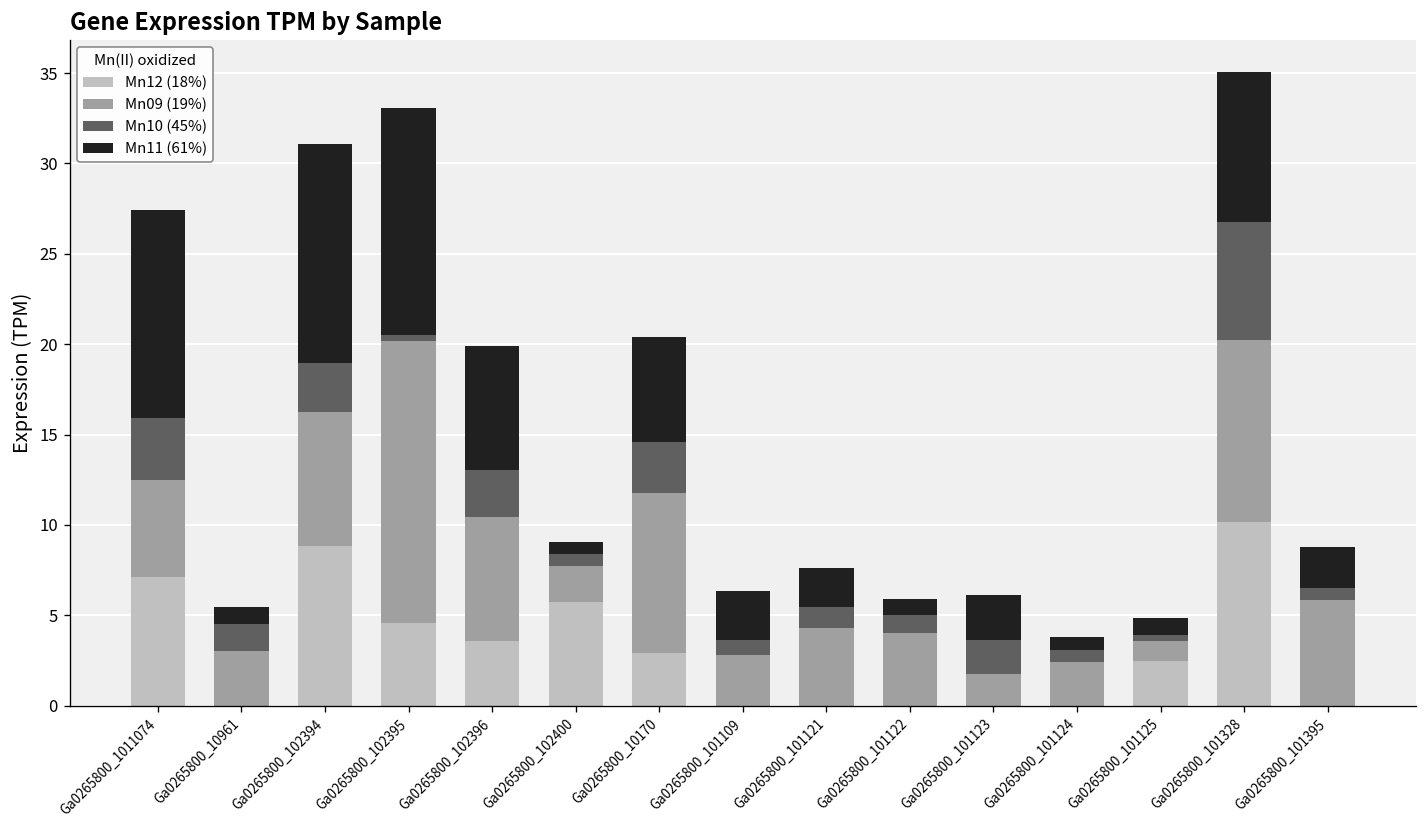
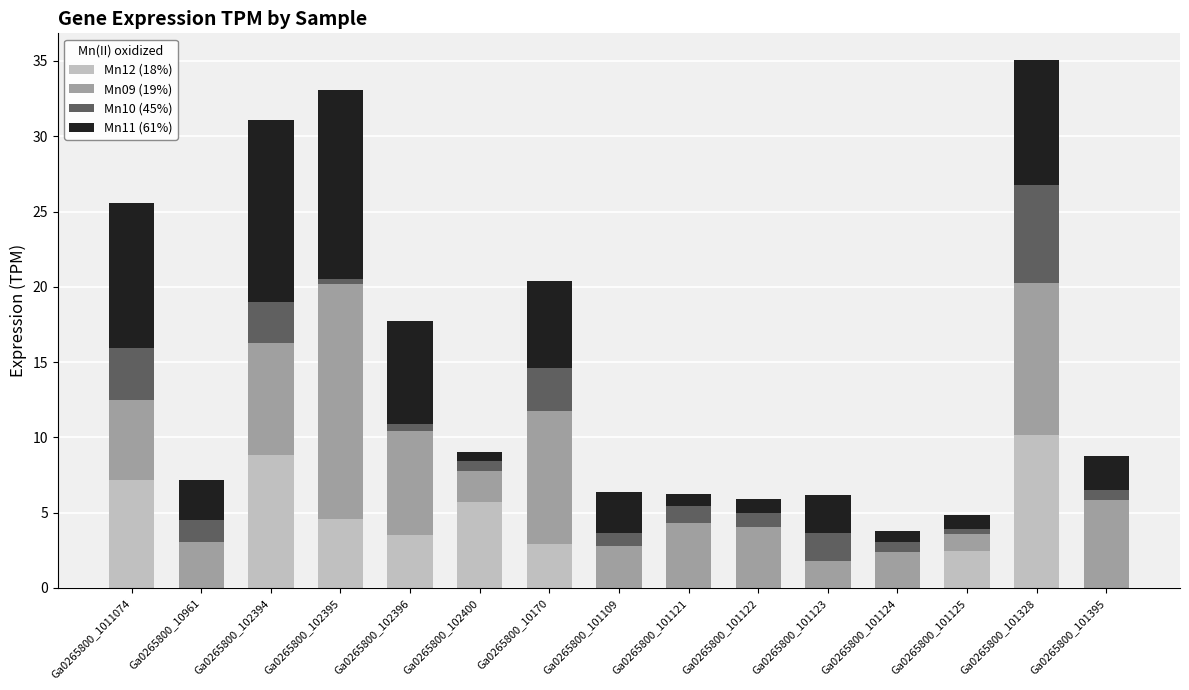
  {
    "Mn10 (45%)": {
      "Ga0265800_1011074": 3.5,
      "Ga0265800_10961": 1.5,
      "Ga0265800_102394": 2.7,
      "Ga0265800_102395": 0.3,
-     "Ga0265800_102396": 2.6,
+     "Ga0265800_102396": 0.5,
      "Ga0265800_102400": 0.7,
      "Ga0265800_10170": 2.8,
      "Ga0265800_101109": 0.8,
      "Ga0265800_101121": 1.2,
      "Ga0265800_101122": 1.0,
      "Ga0265800_101123": 1.8,
      "Ga0265800_101124": 0.6,
      "Ga0265800_101125": 0.3,
      "Ga0265800_101328": 6.5,
      "Ga0265800_101395": 0.7
    },
    "Mn11 (61%)": {
-     "Ga0265800_1011074": 11.5,
-     "Ga0265800_10961": 0.9,
+     "Ga0265800_1011074": 9.6,
+     "Ga0265800_10961": 2.6,
      "Ga0265800_102394": 12.1,
      "Ga0265800_102395": 12.6,
      "Ga0265800_102396": 6.9,
      "Ga0265800_102400": 0.6,
      "Ga0265800_10170": 5.8,
      "Ga0265800_101109": 2.7,
-     "Ga0265800_101121": 2.2,
+     "Ga0265800_101121": 0.8,
      "Ga0265800_101122": 0.9,
      "Ga0265800_101123": 2.5,
      "Ga0265800_101124": 0.8,
      "Ga0265800_101125": 1.0,
      "Ga0265800_101328": 8.3,
      "Ga0265800_101395": 2.2
    }
  }
